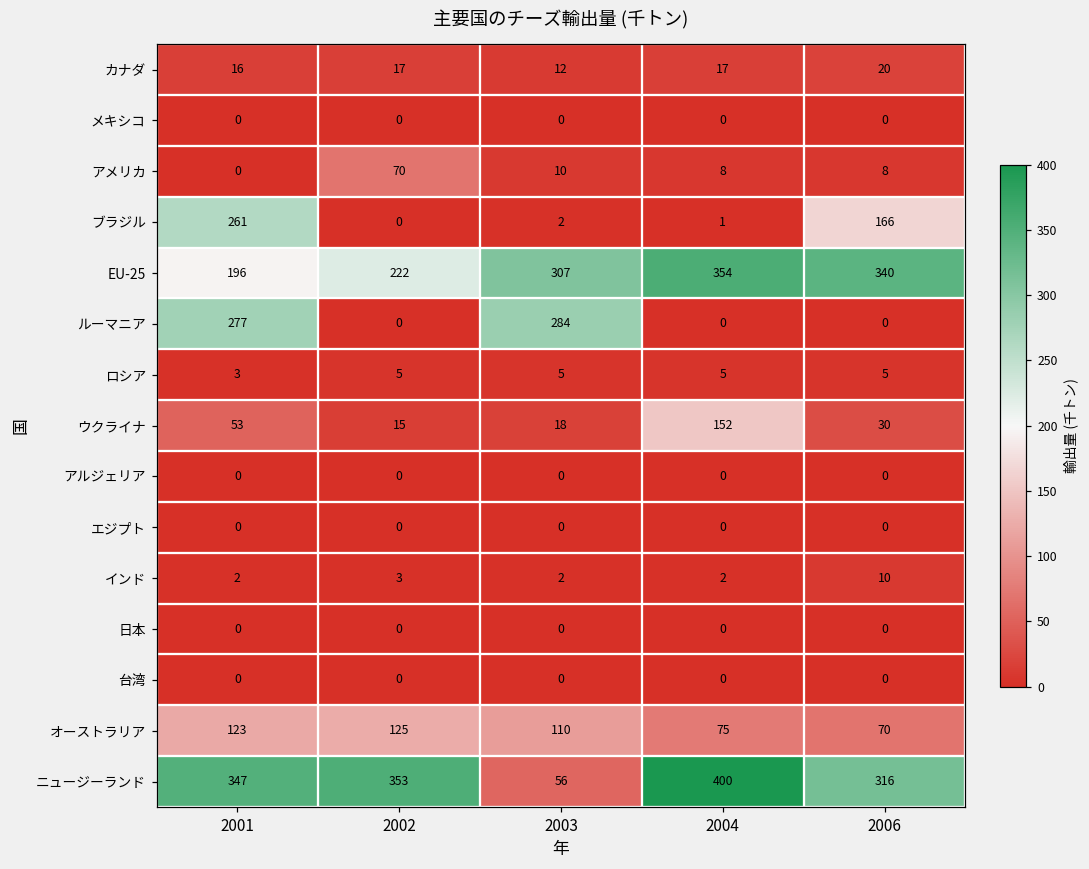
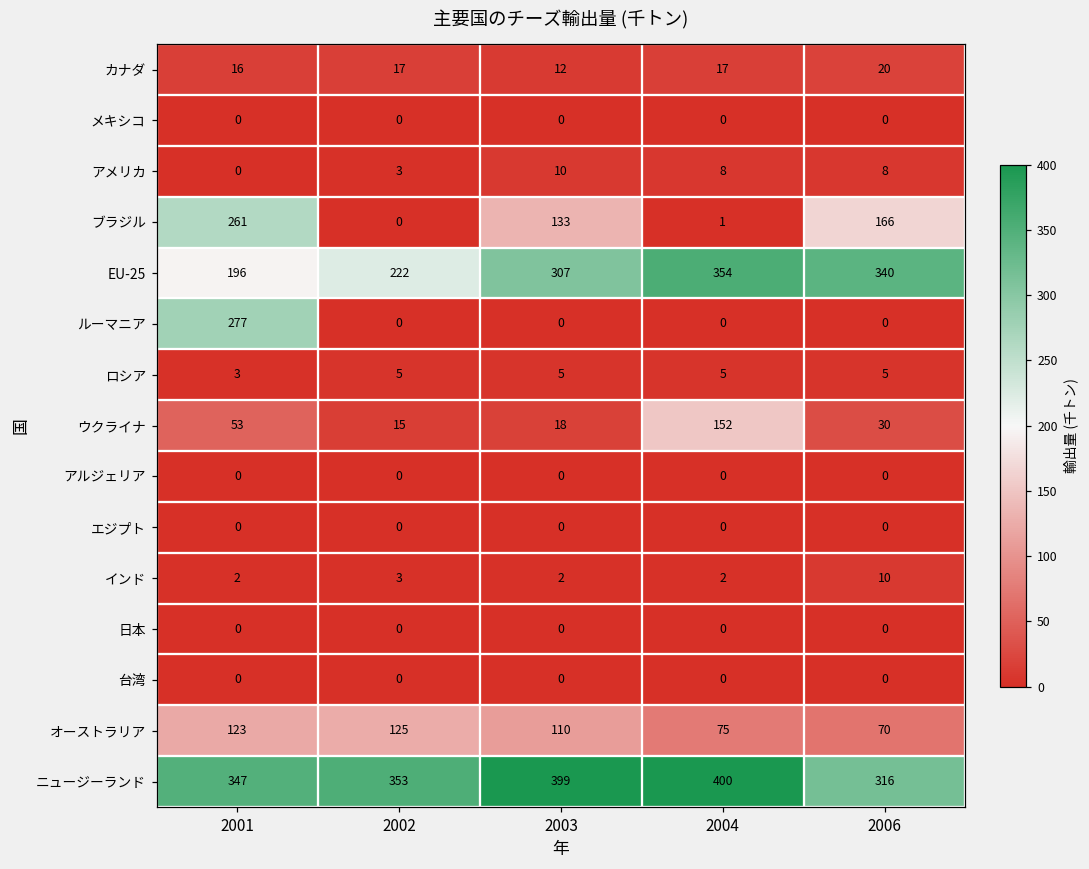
  {
    "カナダ": {
      "2001": 16,
      "2002": 17,
      "2003": 12,
      "2004": 17,
      "2006": 20
    },
    "メキシコ": {
      "2001": 0,
      "2002": 0,
      "2003": 0,
      "2004": 0,
      "2006": 0
    },
    "アメリカ": {
      "2001": 0,
-     "2002": 70,
+     "2002": 3,
      "2003": 10,
      "2004": 8,
      "2006": 8
    },
    "ブラジル": {
      "2001": 261,
      "2002": 0,
-     "2003": 2,
+     "2003": 133,
      "2004": 1,
      "2006": 166
    },
    "EU-25": {
      "2001": 196,
      "2002": 222,
      "2003": 307,
      "2004": 354,
      "2006": 340
    },
    "ルーマニア": {
      "2001": 277,
      "2002": 0,
-     "2003": 284,
+     "2003": 0,
      "2004": 0,
      "2006": 0
    },
    "ロシア": {
      "2001": 3,
      "2002": 5,
      "2003": 5,
      "2004": 5,
      "2006": 5
    },
    "ウクライナ": {
      "2001": 53,
      "2002": 15,
      "2003": 18,
      "2004": 152,
      "2006": 30
    },
    "アルジェリア": {
      "2001": 0,
      "2002": 0,
      "2003": 0,
      "2004": 0,
      "2006": 0
    },
    "エジプト": {
      "2001": 0,
      "2002": 0,
      "2003": 0,
      "2004": 0,
      "2006": 0
    },
    "インド": {
      "2001": 2,
      "2002": 3,
      "2003": 2,
      "2004": 2,
      "2006": 10
    },
    "日本": {
      "2001": 0,
      "2002": 0,
      "2003": 0,
      "2004": 0,
      "2006": 0
    },
    "台湾": {
      "2001": 0,
      "2002": 0,
      "2003": 0,
      "2004": 0,
      "2006": 0
    },
    "オーストラリア": {
      "2001": 123,
      "2002": 125,
      "2003": 110,
      "2004": 75,
      "2006": 70
    },
    "ニュージーランド": {
      "2001": 347,
      "2002": 353,
-     "2003": 56,
+     "2003": 399,
      "2004": 400,
      "2006": 316
    }
  }
